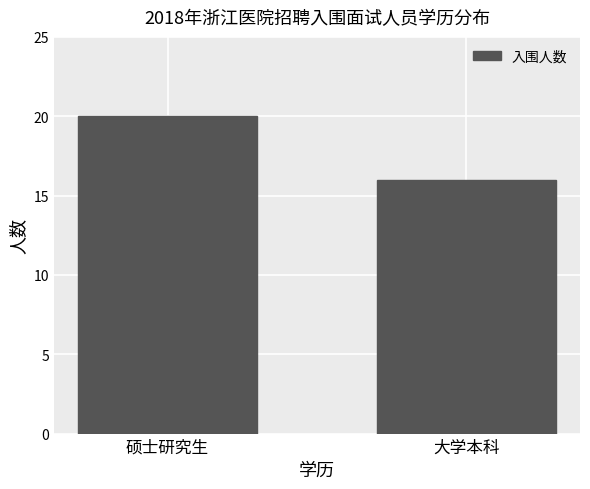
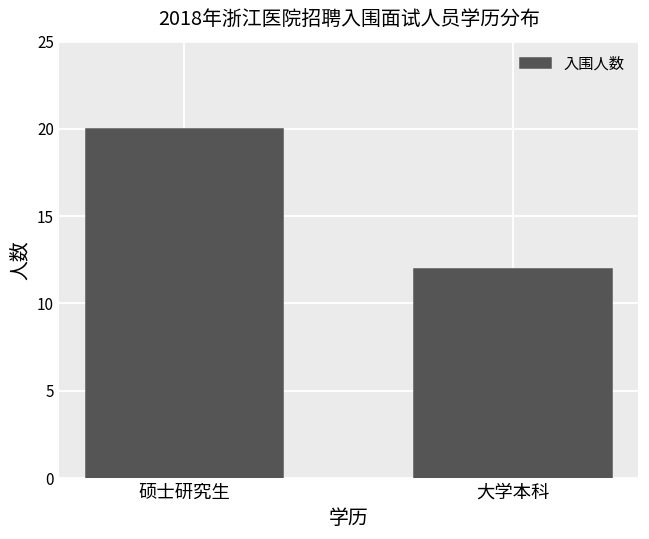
  {
    "硕士研究生": 20,
-   "大学本科": 16
+   "大学本科": 12
  }
